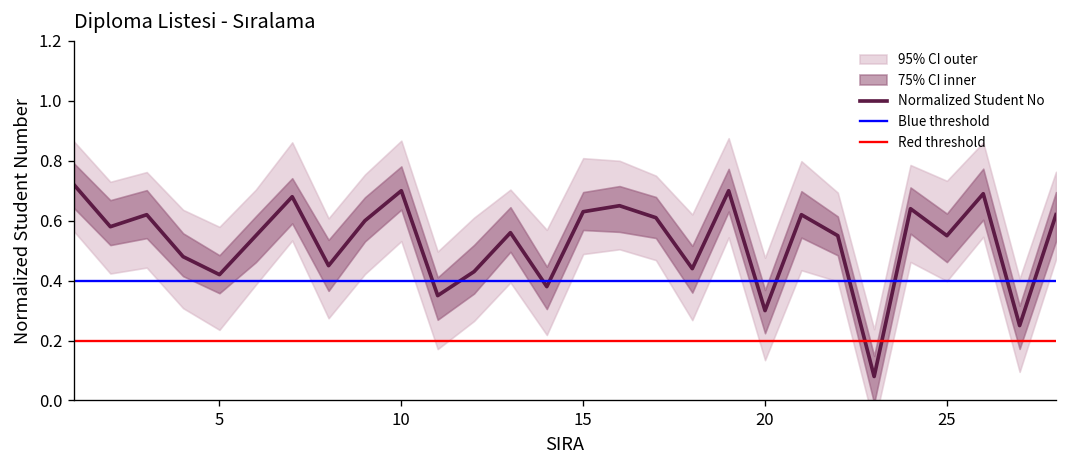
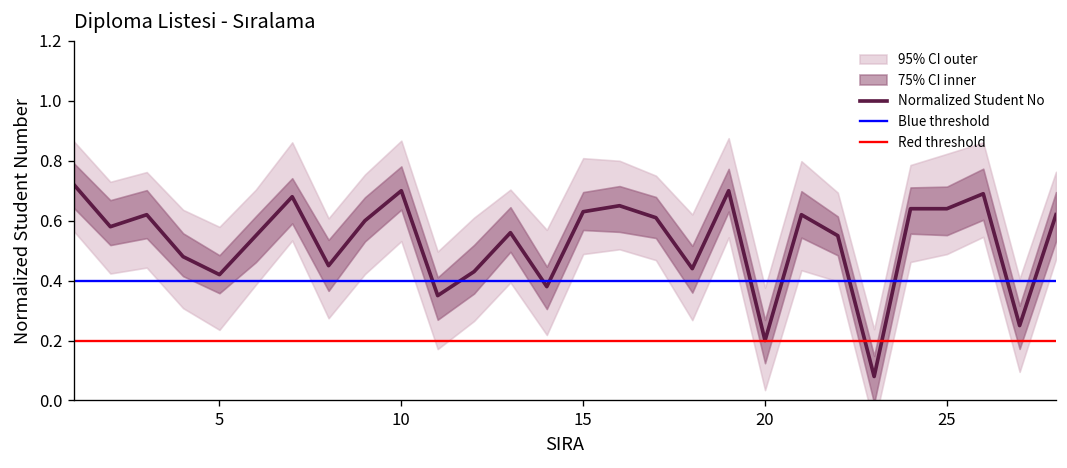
  {
    "Normalized Student No": {
      "5": 0.42,
      "10": 0.70,
      "15": 0.63,
-     "20": 0.3,
-     "25": 0.55
+     "20": 0.2,
+     "25": 0.64
    }
  }
